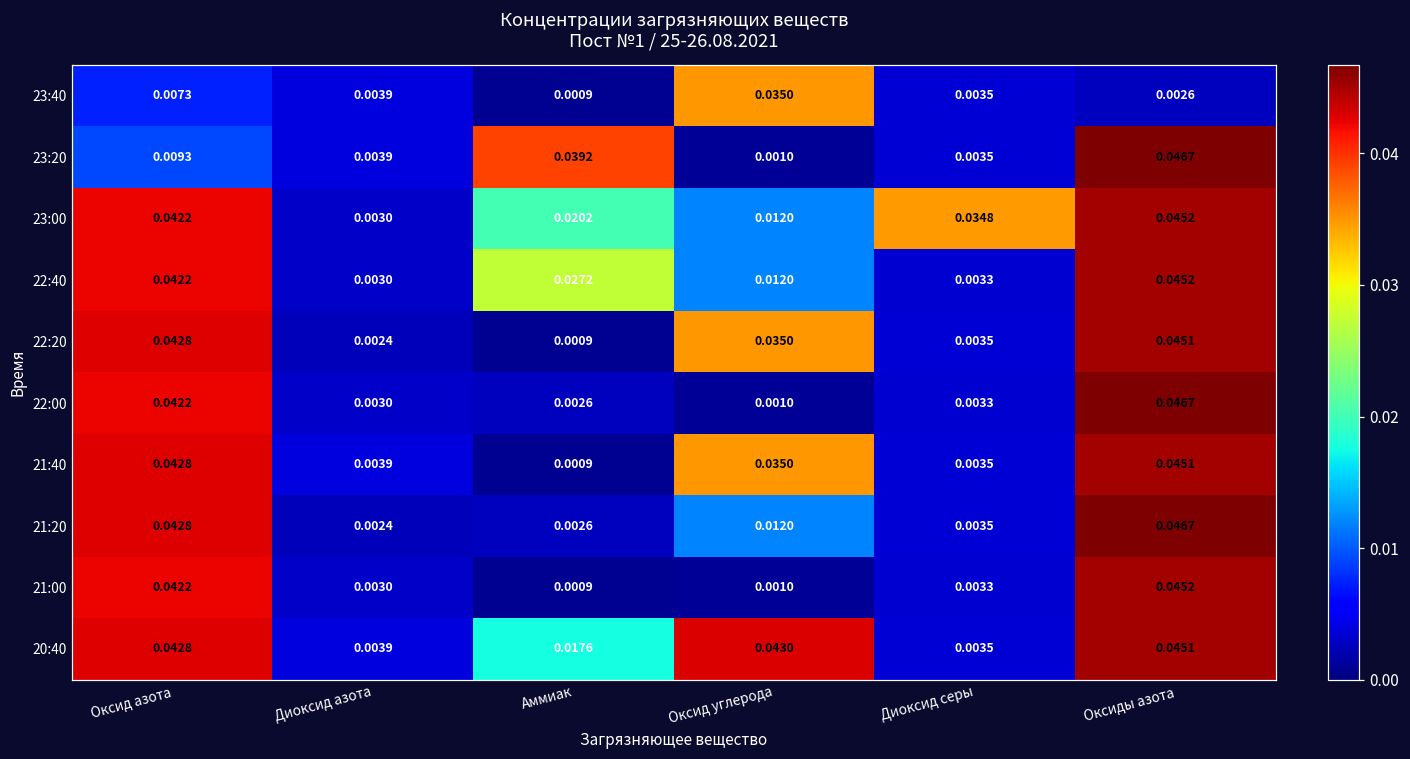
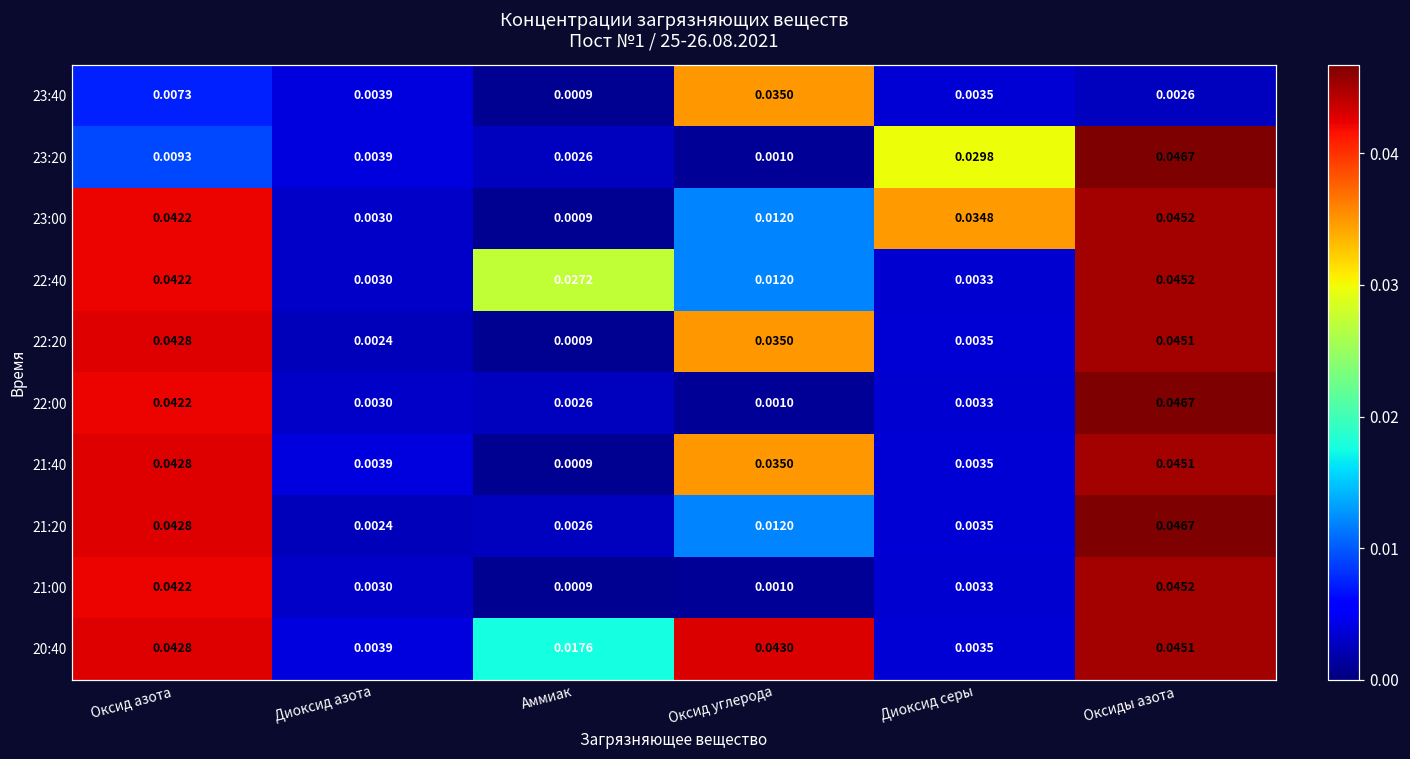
  {
    "23:40": {
      "Оксид азота": 0.0073,
      "Диоксид азота": 0.0039,
      "Аммиак": 0.0009,
      "Оксид углерода": 0.0350,
      "Диоксид серы": 0.0035,
      "Оксиды азота": 0.0026
    },
    "23:20": {
      "Оксид азота": 0.0093,
      "Диоксид азота": 0.0039,
-     "Аммиак": 0.0392,
+     "Аммиак": 0.0026,
      "Оксид углерода": 0.0010,
-     "Диоксид серы": 0.0035,
+     "Диоксид серы": 0.0298,
      "Оксиды азота": 0.0467
    },
    "23:00": {
      "Оксид азота": 0.0422,
      "Диоксид азота": 0.0030,
-     "Аммиак": 0.0202,
+     "Аммиак": 0.0009,
      "Оксид углерода": 0.0120,
      "Диоксид серы": 0.0348,
      "Оксиды азота": 0.0452
    },
    "22:40": {
      "Оксид азота": 0.0422,
      "Диоксид азота": 0.0030,
      "Аммиак": 0.0272,
      "Оксид углерода": 0.0120,
      "Диоксид серы": 0.0033,
      "Оксиды азота": 0.0452
    },
    "22:20": {
      "Оксид азота": 0.0428,
      "Диоксид азота": 0.0024,
      "Аммиак": 0.0009,
      "Оксид углерода": 0.0350,
      "Диоксид серы": 0.0035,
      "Оксиды азота": 0.0451
    },
    "22:00": {
      "Оксид азота": 0.0422,
      "Диоксид азота": 0.0030,
      "Аммиак": 0.0026,
      "Оксид углерода": 0.0010,
      "Диоксид серы": 0.0033,
      "Оксиды азота": 0.0467
    },
    "21:40": {
      "Оксид азота": 0.0428,
      "Диоксид азота": 0.0039,
      "Аммиак": 0.0009,
      "Оксид углерода": 0.0350,
      "Диоксид серы": 0.0035,
      "Оксиды азота": 0.0451
    },
    "21:20": {
      "Оксид азота": 0.0428,
      "Диоксид азота": 0.0024,
      "Аммиак": 0.0026,
      "Оксид углерода": 0.0120,
      "Диоксид серы": 0.0035,
      "Оксиды азота": 0.0467
    },
    "21:00": {
      "Оксид азота": 0.0422,
      "Диоксид азота": 0.0030,
      "Аммиак": 0.0009,
      "Оксид углерода": 0.0010,
      "Диоксид серы": 0.0033,
      "Оксиды азота": 0.0452
    },
    "20:40": {
      "Оксид азота": 0.0428,
      "Диоксид азота": 0.0039,
      "Аммиак": 0.0176,
      "Оксид углерода": 0.0430,
      "Диоксид серы": 0.0035,
      "Оксиды азота": 0.0451
    }
  }
